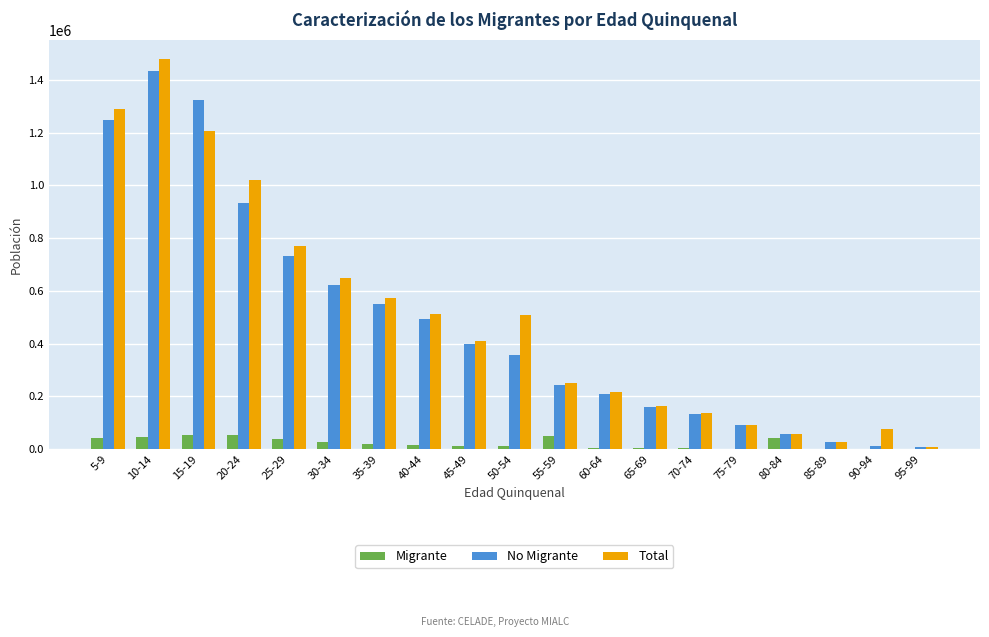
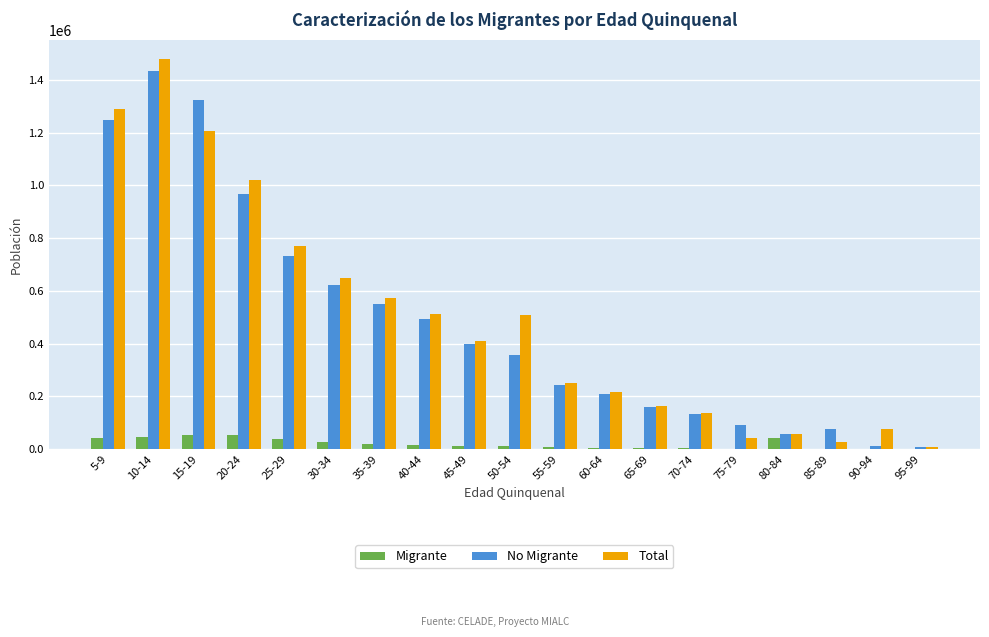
  {
    "Migrante": {
      "5-9": 40000,
      "10-14": 50000,
      "15-19": 50000,
      "20-24": 50000,
      "25-29": 40000,
      "30-34": 30000,
      "35-39": 20000,
      "40-44": 20000,
      "45-49": 10000,
      "50-54": 10000,
-     "55-59": 50000,
+     "55-59": 10000,
      "80-84": 40000
    },
    "No Migrante": {
      "5-9": 1250000,
      "10-14": 1430000,
      "15-19": 1320000,
-     "20-24": 930000,
+     "20-24": 970000,
      "25-29": 730000,
      "30-34": 620000,
      "35-39": 550000,
      "40-44": 490000,
      "45-49": 400000,
      "50-54": 360000,
      "55-59": 240000,
      "60-64": 210000,
      "65-69": 160000,
      "70-74": 130000,
      "75-79": 90000,
      "80-84": 60000,
-     "85-89": 30000,
+     "85-89": 80000,
      "90-94": 10000
    },
    "Total": {
      "5-9": 1290000,
      "10-14": 1480000,
      "15-19": 1210000,
      "20-24": 1020000,
      "25-29": 770000,
      "30-34": 650000,
      "35-39": 570000,
      "40-44": 510000,
      "45-49": 410000,
      "50-54": 510000,
      "55-59": 250000,
      "60-64": 220000,
      "65-69": 160000,
      "70-74": 140000,
-     "75-79": 90000,
+     "75-79": 40000,
      "80-84": 60000,
      "85-89": 30000,
      "90-94": 70000
    }
  }
